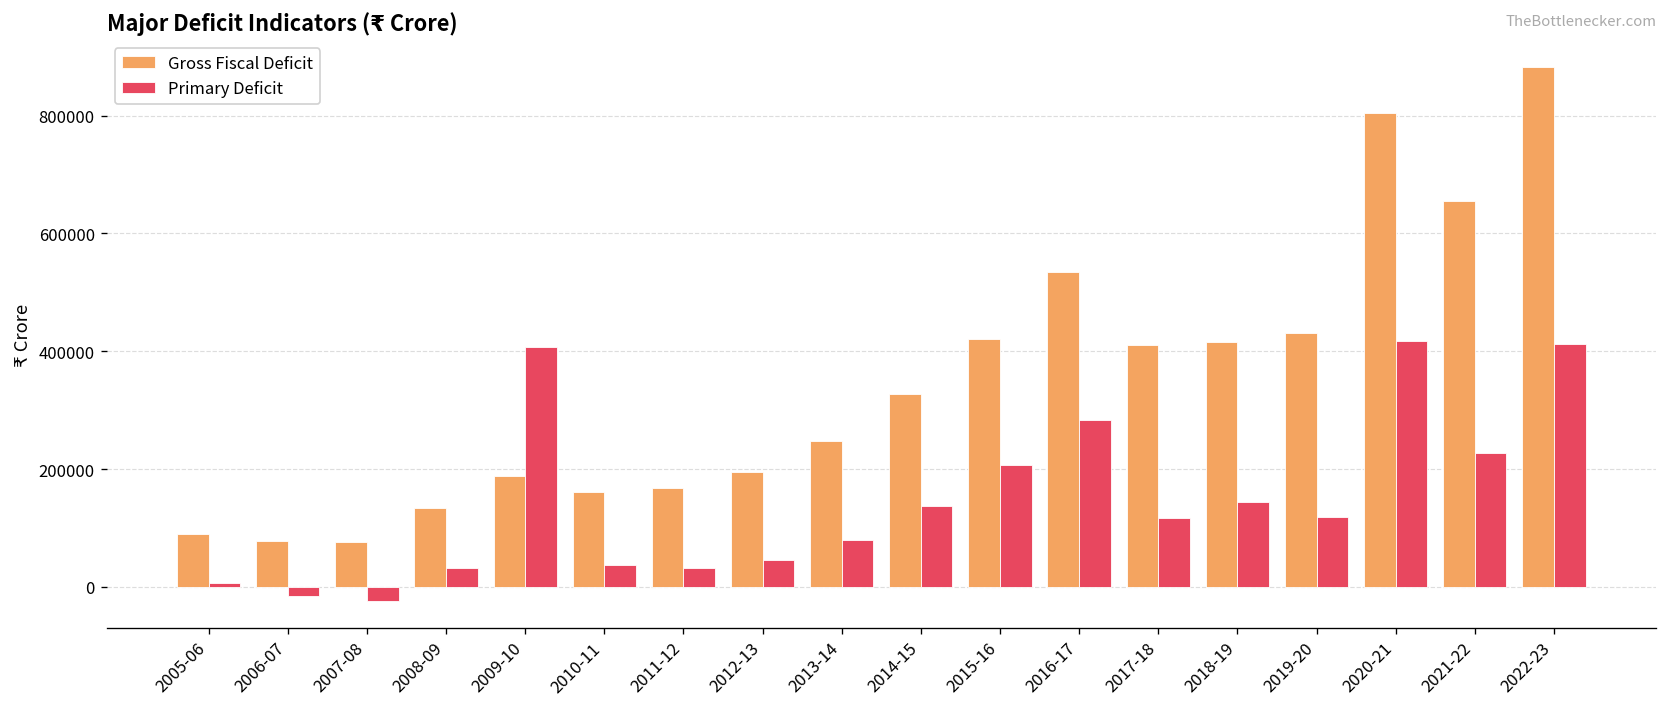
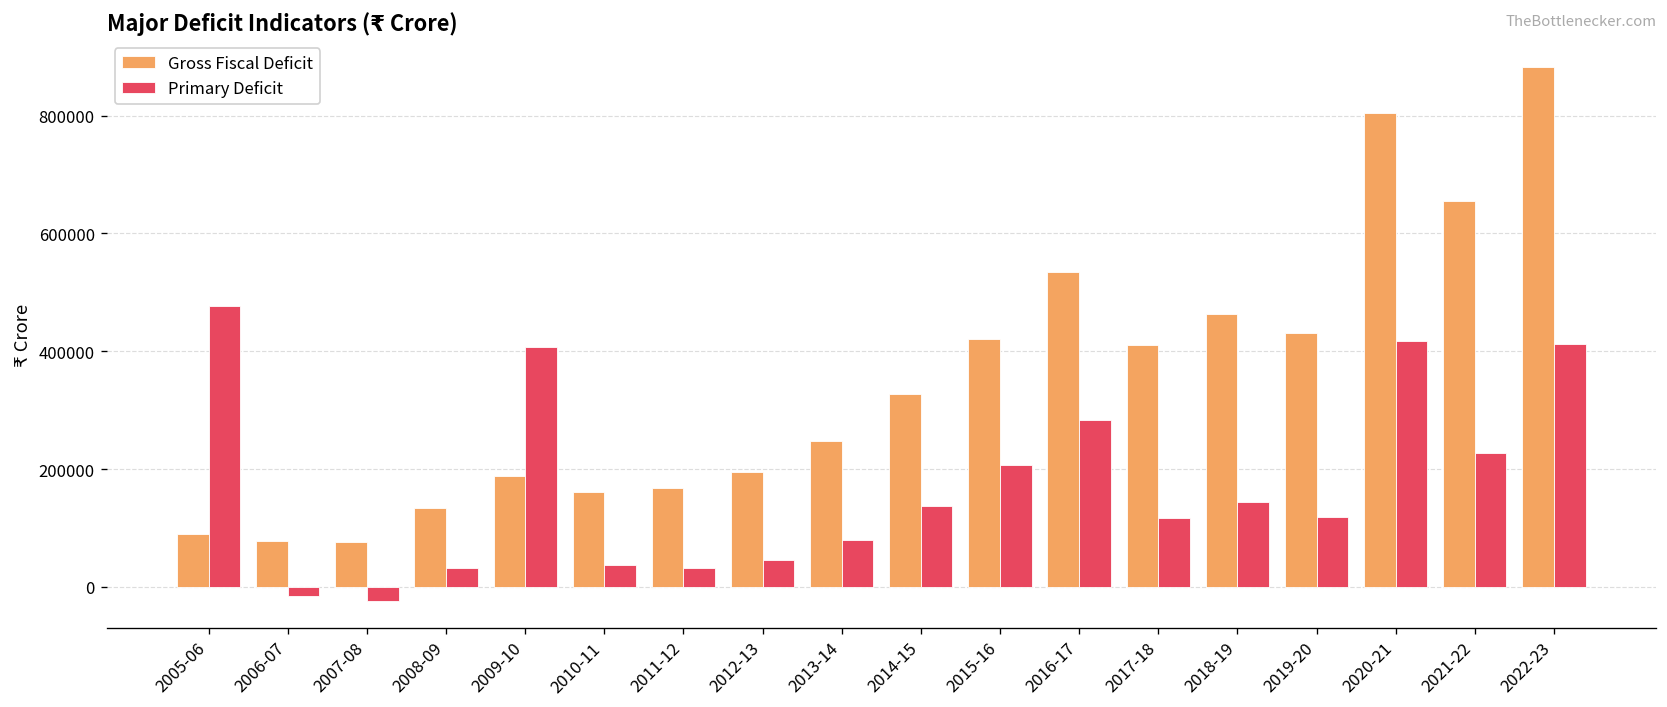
  {
    "Gross Fiscal Deficit": {
      "2005-06": 90000,
      "2006-07": 80000,
      "2007-08": 80000,
      "2008-09": 130000,
      "2009-10": 190000,
      "2010-11": 160000,
      "2011-12": 170000,
      "2012-13": 200000,
      "2013-14": 250000,
      "2014-15": 330000,
      "2015-16": 420000,
      "2016-17": 530000,
      "2017-18": 410000,
-     "2018-19": 420000,
+     "2018-19": 460000,
      "2019-20": 430000,
      "2020-21": 800000,
      "2021-22": 650000,
      "2022-23": 880000
    },
    "Primary Deficit": {
-     "2005-06": 10000,
+     "2005-06": 480000,
      "2006-07": -20000,
      "2007-08": -20000,
      "2008-09": 30000,
      "2009-10": 410000,
      "2010-11": 40000,
      "2011-12": 30000,
      "2012-13": 40000,
      "2013-14": 80000,
      "2014-15": 140000,
      "2015-16": 210000,
      "2016-17": 280000,
      "2017-18": 120000,
      "2018-19": 140000,
      "2019-20": 120000,
      "2020-21": 420000,
      "2021-22": 230000,
      "2022-23": 410000
    }
  }
